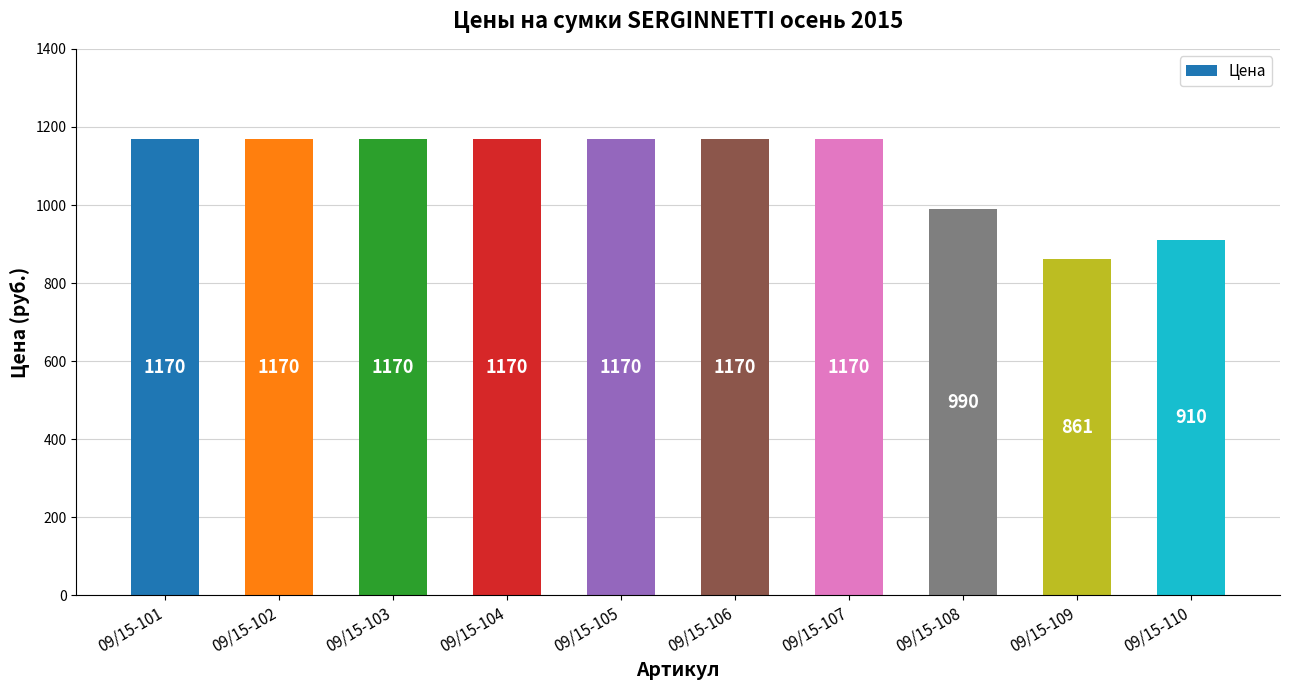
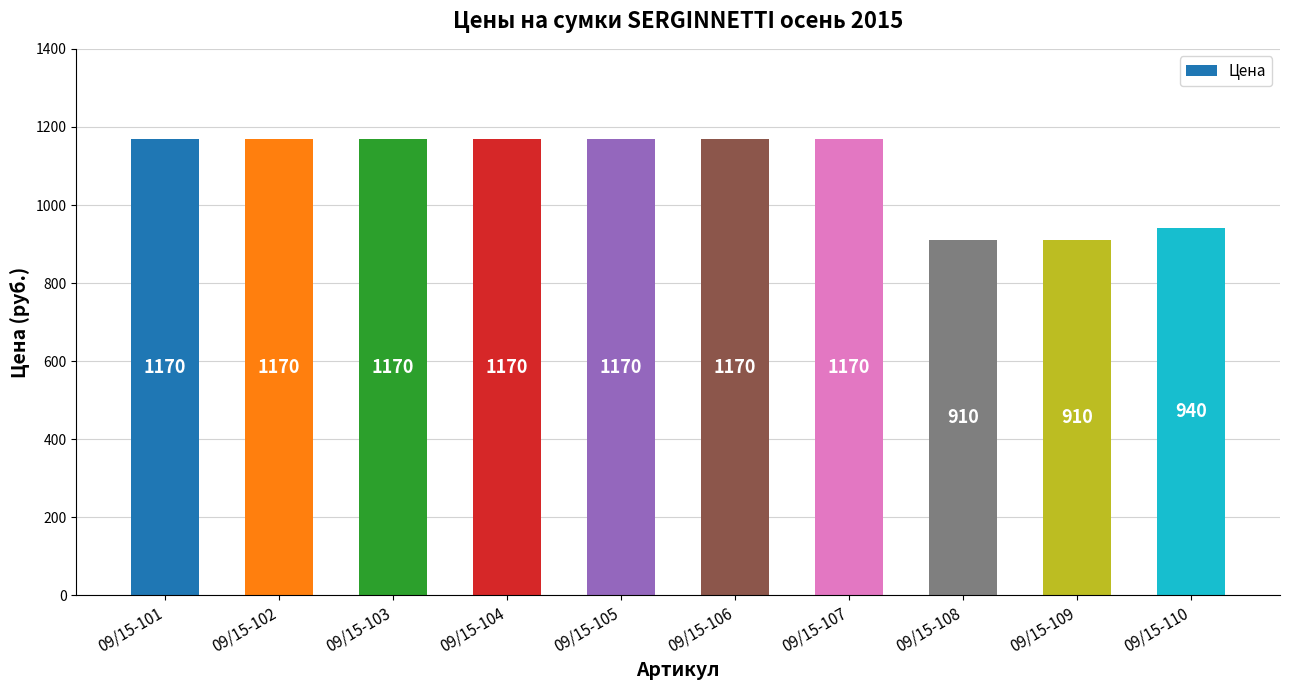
  {
    "09/15-101": 1170,
    "09/15-102": 1170,
    "09/15-103": 1170,
    "09/15-104": 1170,
    "09/15-105": 1170,
    "09/15-106": 1170,
    "09/15-107": 1170,
-   "09/15-108": 990,
-   "09/15-109": 861,
-   "09/15-110": 910
+   "09/15-108": 910,
+   "09/15-109": 910,
+   "09/15-110": 940
  }
